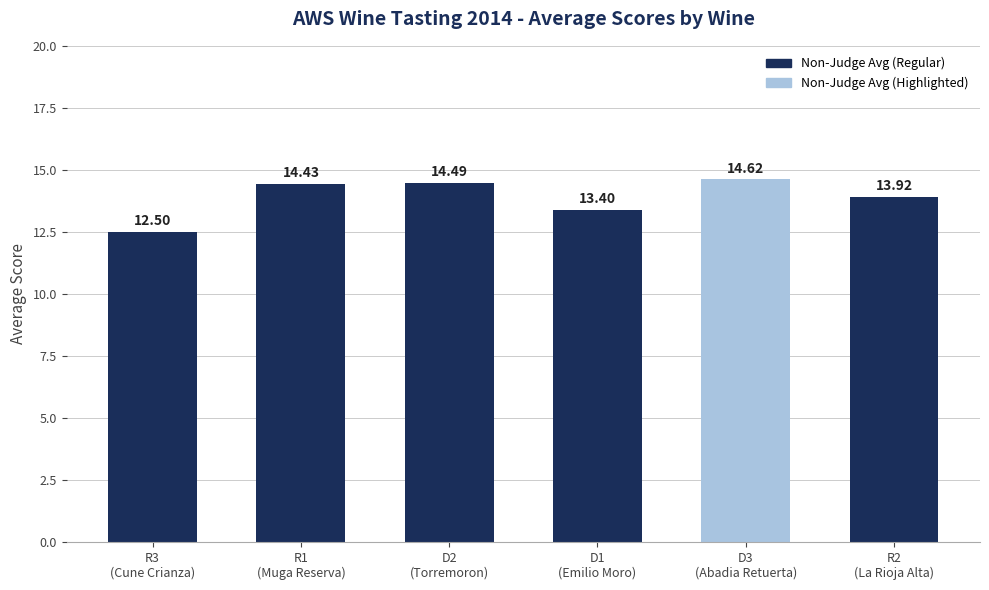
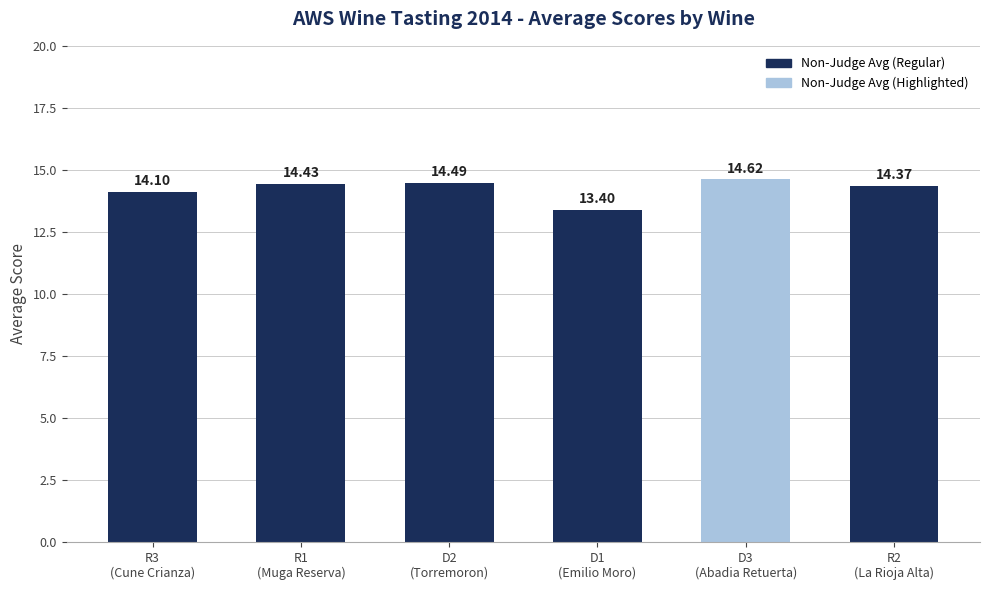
  {
-   "R3 (Cune Crianza)": 12.50,
+   "R3 (Cune Crianza)": 14.10,
    "R1 (Muga Reserva)": 14.43,
    "D2 (Torremoron)": 14.49,
    "D1 (Emilio Moro)": 13.40,
    "D3 (Abadia Retuerta)": 14.62,
-   "R2 (La Rioja Alta)": 13.92
+   "R2 (La Rioja Alta)": 14.37
  }
